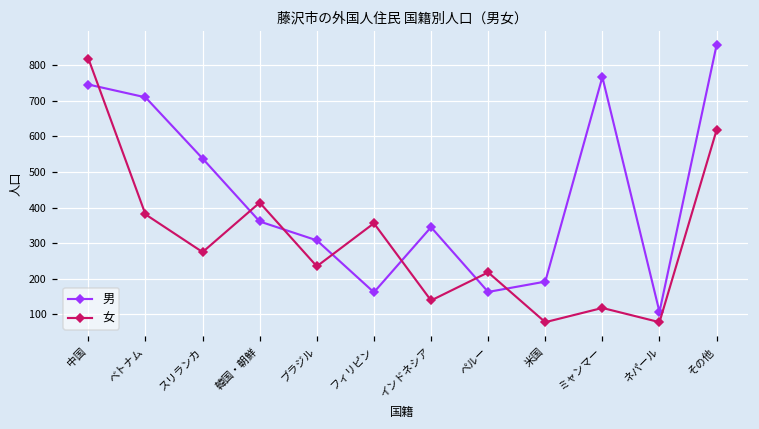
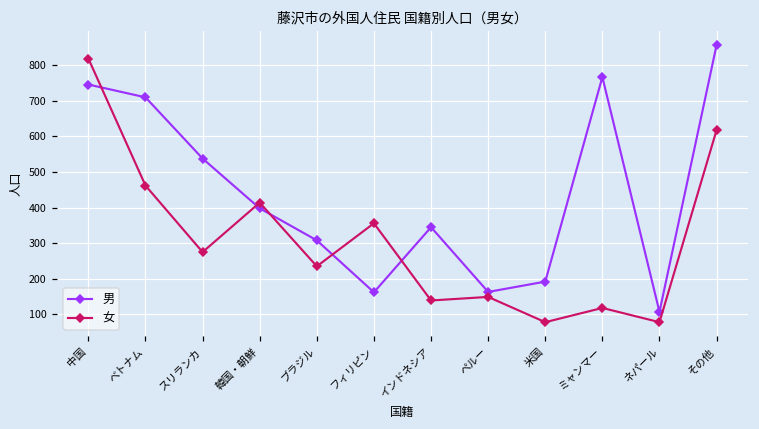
  {
    "男": {
      "中国": 750,
      "ベトナム": 710,
      "スリランカ": 540,
-     "韓国・朝鮮": 360,
+     "韓国・朝鮮": 400,
      "ブラジル": 310,
      "フィリピン": 160,
      "インドネシア": 350,
      "ペルー": 160,
      "米国": 190,
      "ミャンマー": 770,
      "ネパール": 110,
      "その他": 860
    },
    "女": {
      "中国": 820,
-     "ベトナム": 380,
+     "ベトナム": 460,
      "スリランカ": 280,
      "韓国・朝鮮": 410,
      "ブラジル": 240,
      "フィリピン": 360,
      "インドネシア": 140,
-     "ペルー": 220,
+     "ペルー": 150,
      "米国": 80,
      "ミャンマー": 120,
      "ネパール": 80,
      "その他": 620
    }
  }
